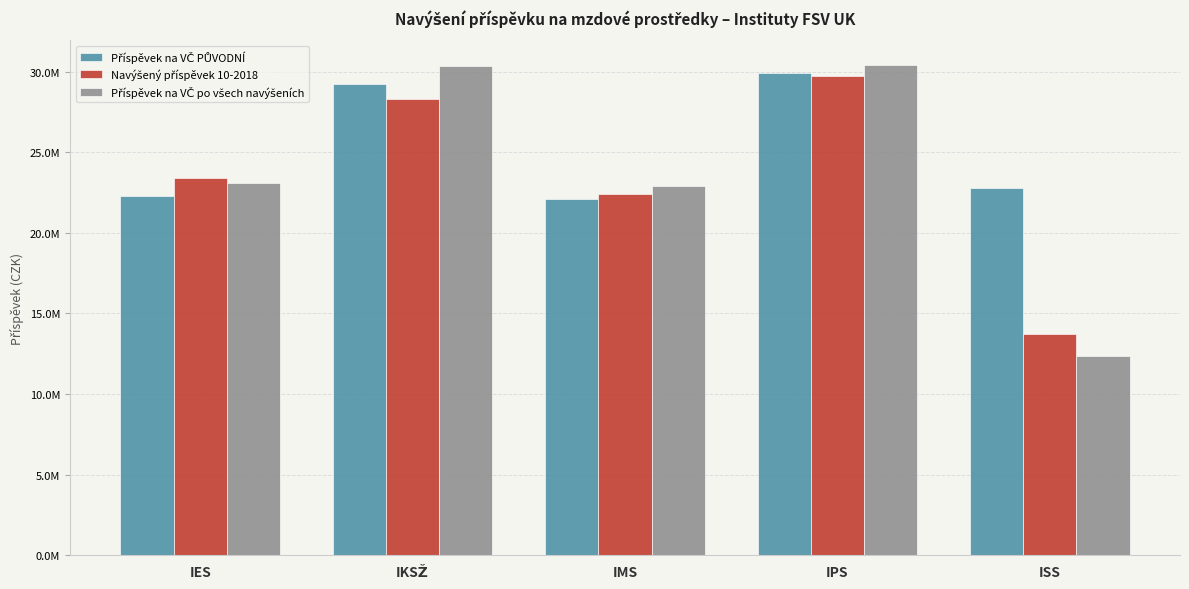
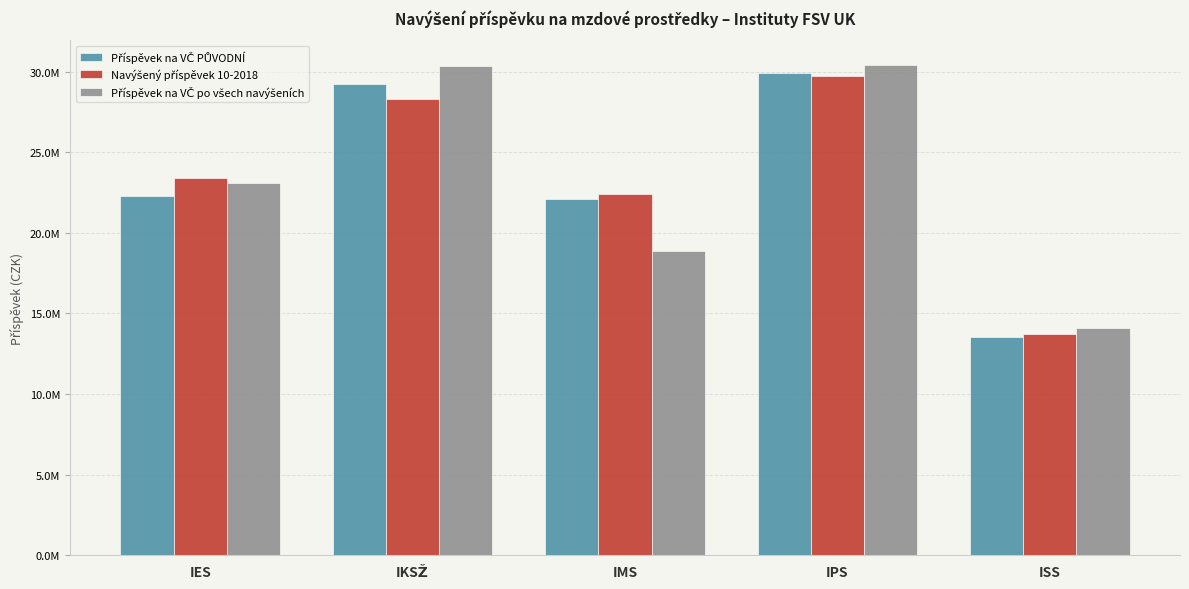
  {
    "Příspěvek na VČ PŮVODNÍ": {
      "IES": 22300000,
      "IKSŽ": 29200000,
      "IMS": 22100000,
      "IPS": 29900000,
-     "ISS": 22800000
+     "ISS": 13500000
    },
    "Navýšený příspěvek 10-2018": {
      "IES": 23400000,
      "IKSŽ": 28300000,
      "IMS": 22400000,
      "IPS": 29700000,
      "ISS": 13700000
    },
    "Příspěvek na VČ po všech navýšeních": {
      "IES": 23100000,
      "IKSŽ": 30400000,
-     "IMS": 22900000,
+     "IMS": 18900000,
      "IPS": 30400000,
-     "ISS": 12400000
+     "ISS": 14100000
    }
  }
